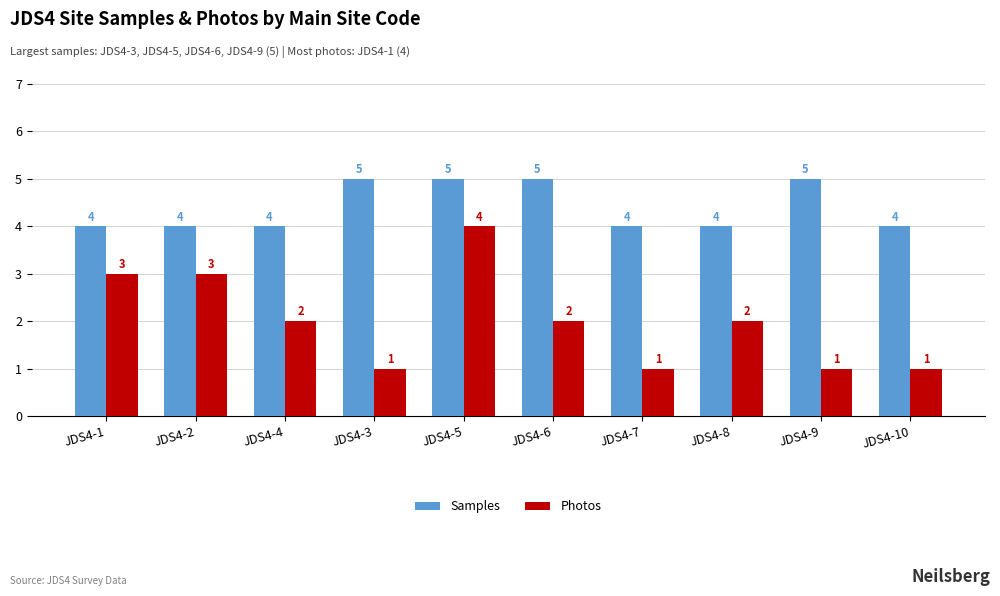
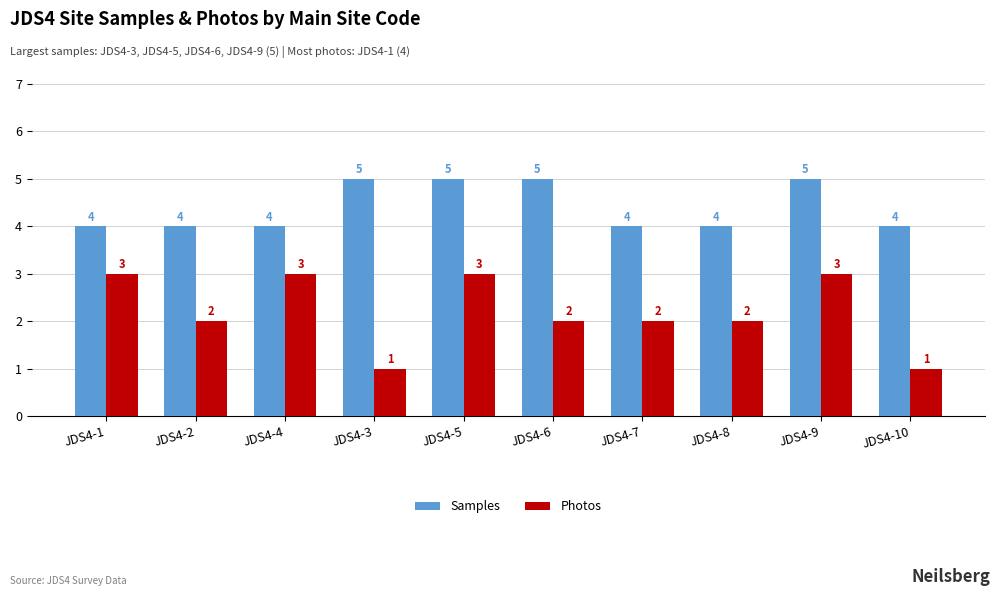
  {
    "Samples": {
      "JDS4-1": 4,
      "JDS4-2": 4,
      "JDS4-4": 4,
      "JDS4-3": 5,
      "JDS4-5": 5,
      "JDS4-6": 5,
      "JDS4-7": 4,
      "JDS4-8": 4,
      "JDS4-9": 5,
      "JDS4-10": 4
    },
    "Photos": {
      "JDS4-1": 3,
-     "JDS4-2": 3,
-     "JDS4-4": 2,
+     "JDS4-2": 2,
+     "JDS4-4": 3,
      "JDS4-3": 1,
-     "JDS4-5": 4,
+     "JDS4-5": 3,
      "JDS4-6": 2,
-     "JDS4-7": 1,
+     "JDS4-7": 2,
      "JDS4-8": 2,
-     "JDS4-9": 1,
+     "JDS4-9": 3,
      "JDS4-10": 1
    }
  }
